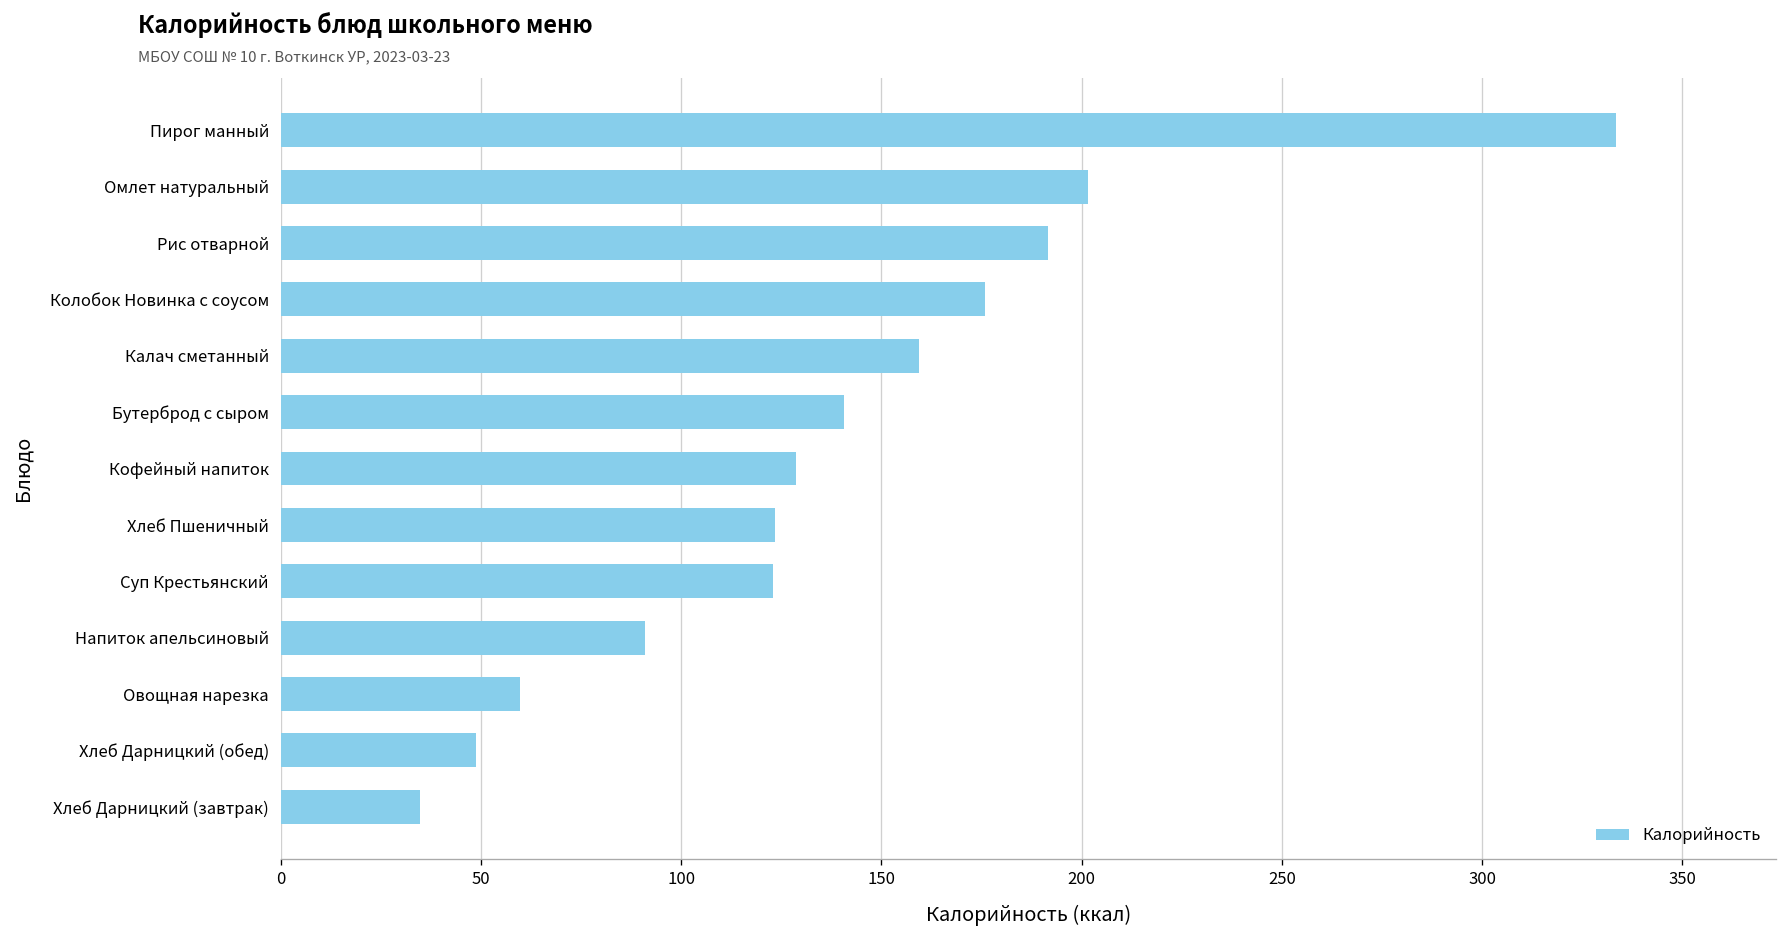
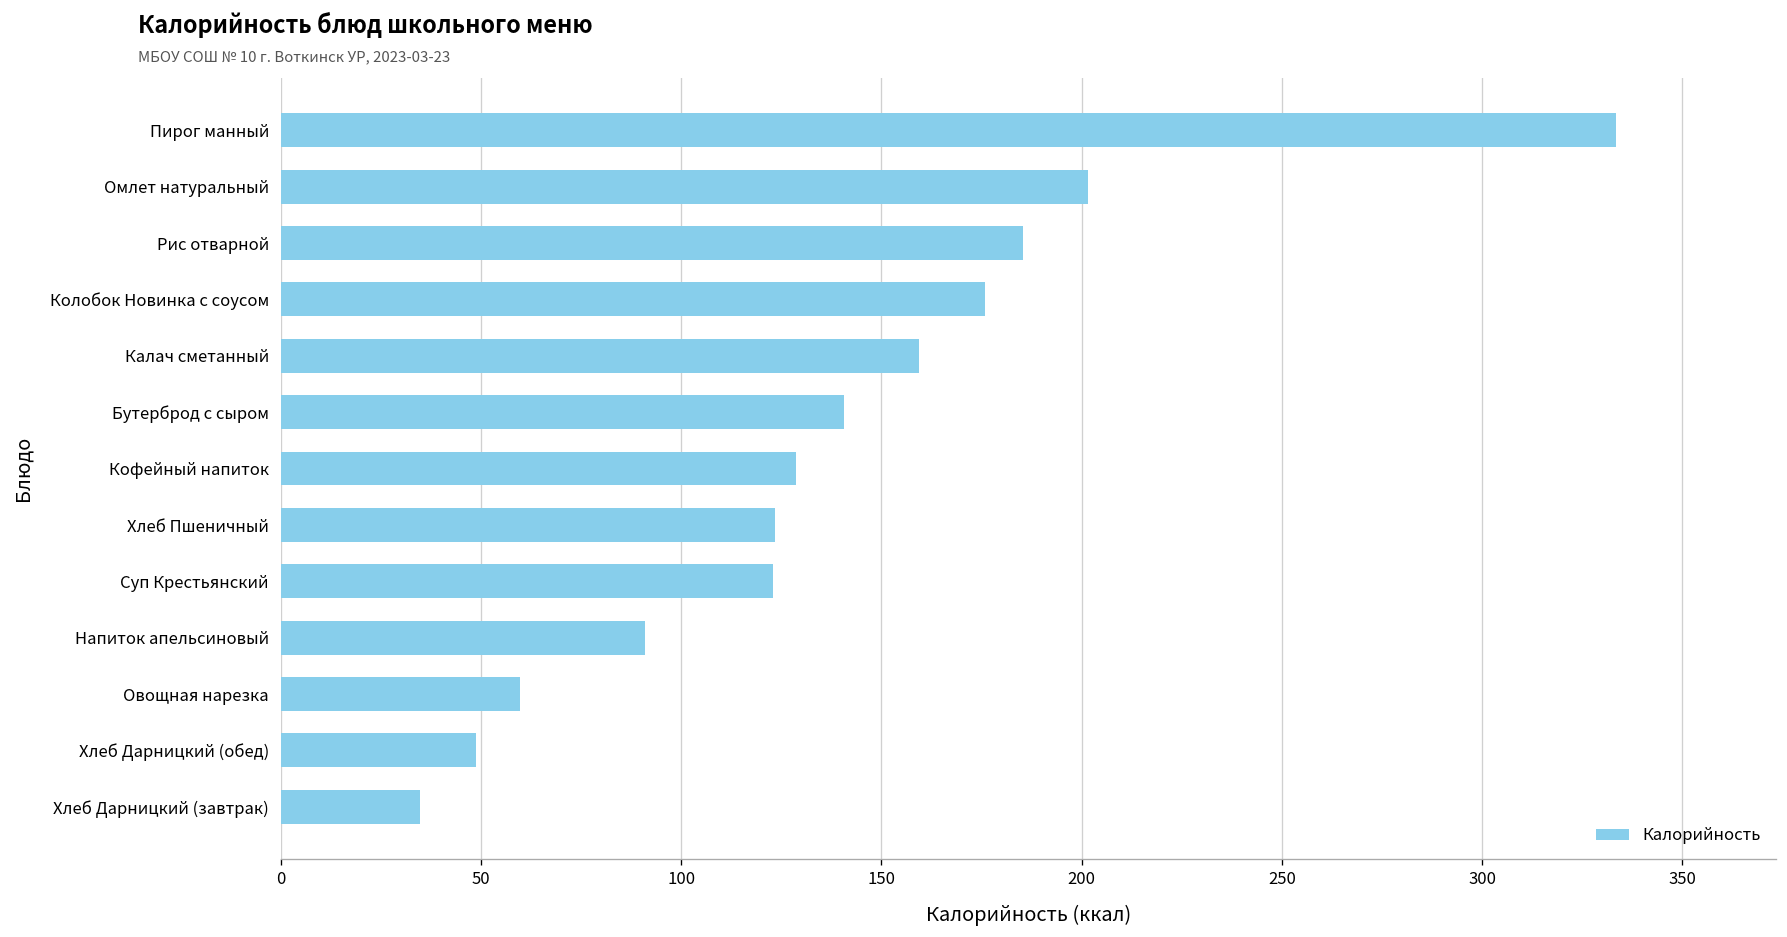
  {
    "Пирог манный": 333,
    "Омлет натуральный": 202,
-   "Рис отварной": 192,
+   "Рис отварной": 185,
    "Колобок Новинка с соусом": 176,
    "Калач сметанный": 159,
    "Бутерброд с сыром": 141,
    "Кофейный напиток": 129,
    "Хлеб Пшеничный": 123,
    "Суп Крестьянский": 123,
    "Напиток апельсиновый": 91,
    "Овощная нарезка": 60,
    "Хлеб Дарницкий (обед)": 49,
    "Хлеб Дарницкий (завтрак)": 35
  }
